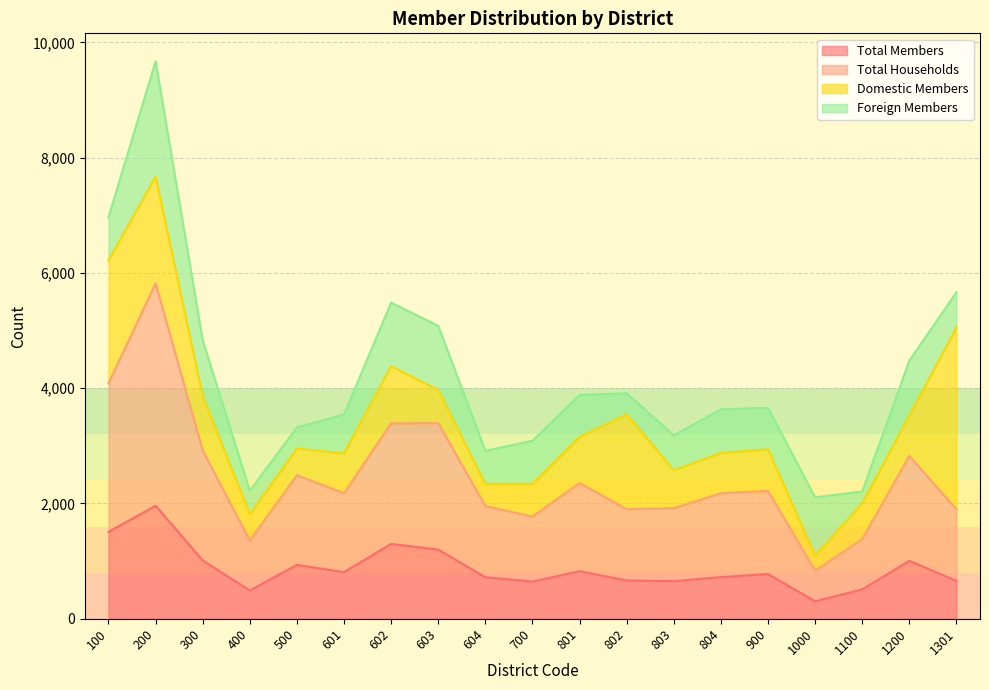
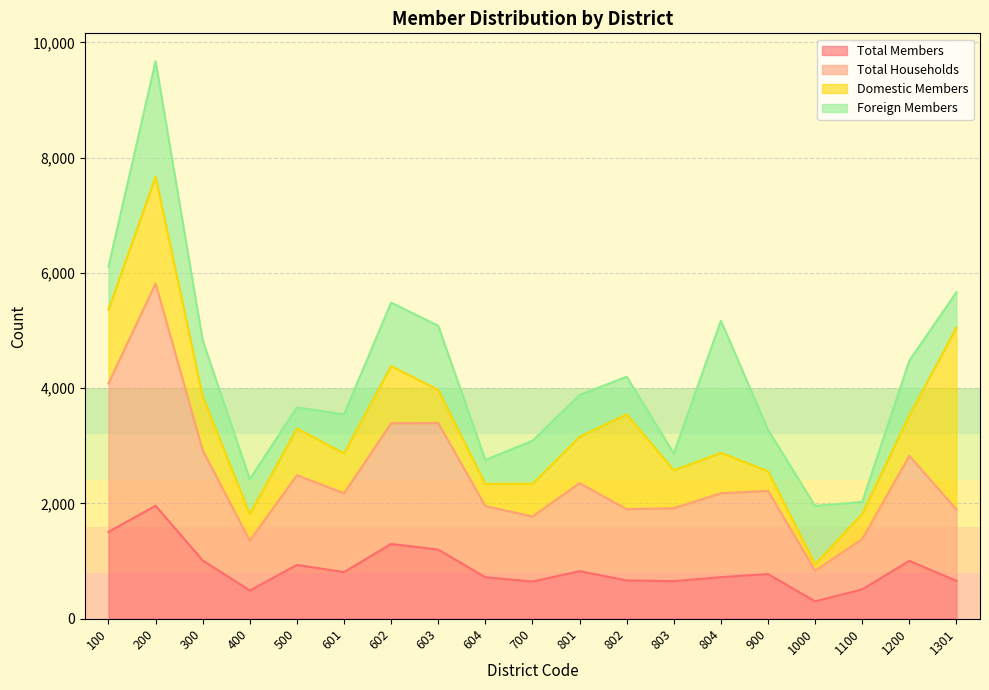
  {
    "Domestic Members": {
-     "100": "2,100",
+     "100": "1,300",
      "200": "1,900",
      "300": "900",
      "400": "500",
-     "500": "500",
+     "500": "800",
      "601": "700",
      "602": "1,000",
      "603": "600",
      "604": "400",
      "700": "600",
      "801": "800",
      "802": "1,600",
      "803": "700",
      "804": "700",
-     "900": "700",
-     "1000": "300",
-     "1100": "600",
+     "900": "300",
+     "1000": "100",
+     "1100": "400",
      "1200": "700",
      "1301": "3,200"
    },
    "Foreign Members": {
      "100": "700",
      "200": "2,000",
      "300": "1,000",
-     "400": "400",
+     "400": "600",
      "500": "400",
      "601": "700",
      "602": "1,100",
      "603": "1,100",
-     "604": "600",
+     "604": "400",
      "700": "700",
      "801": "700",
-     "802": "400",
-     "803": "600",
-     "804": "800",
+     "802": "700",
+     "803": "300",
+     "804": "2,300",
      "900": "700",
      "1000": "1,000",
      "1100": "200",
      "1200": "900",
      "1301": "600"
    }
  }
